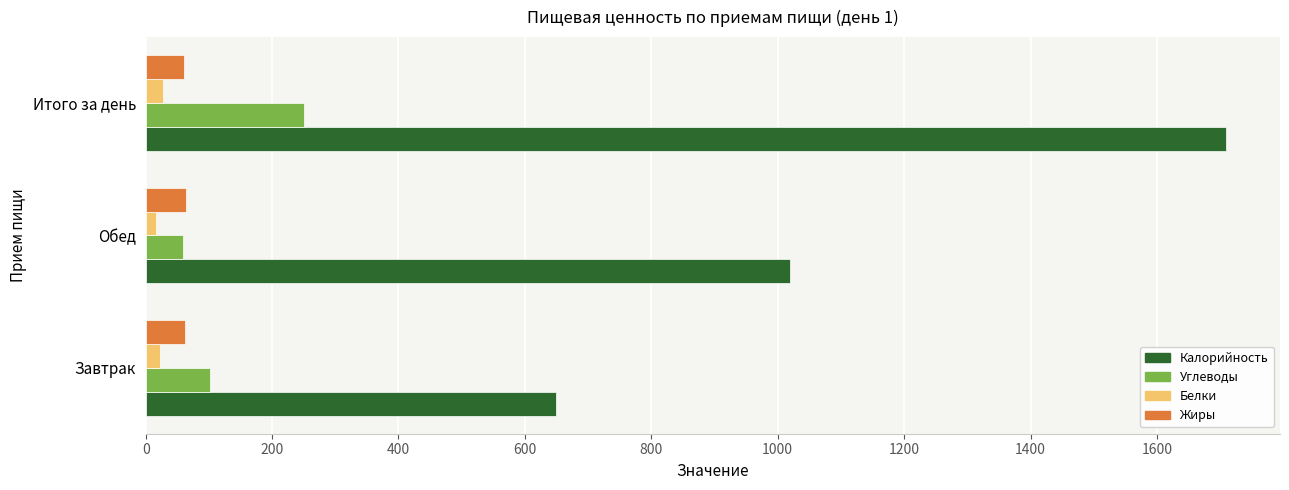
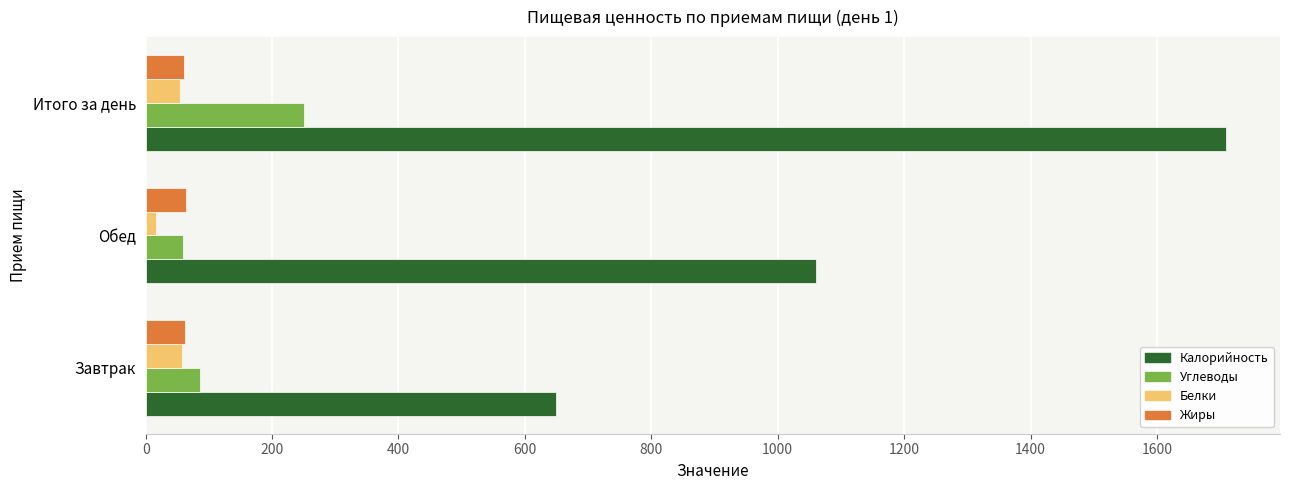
  {
    "Калорийность": {
      "Итого за день": 1710,
-     "Обед": 1020,
+     "Обед": 1060,
      "Завтрак": 650
    },
    "Углеводы": {
      "Итого за день": 250,
      "Обед": 60,
-     "Завтрак": 100
+     "Завтрак": 90
    },
    "Белки": {
-     "Итого за день": 30,
+     "Итого за день": 50,
      "Обед": 20,
-     "Завтрак": 20
+     "Завтрак": 60
    },
    "Жиры": {
      "Итого за день": 60,
      "Обед": 60,
      "Завтрак": 60
    }
  }
